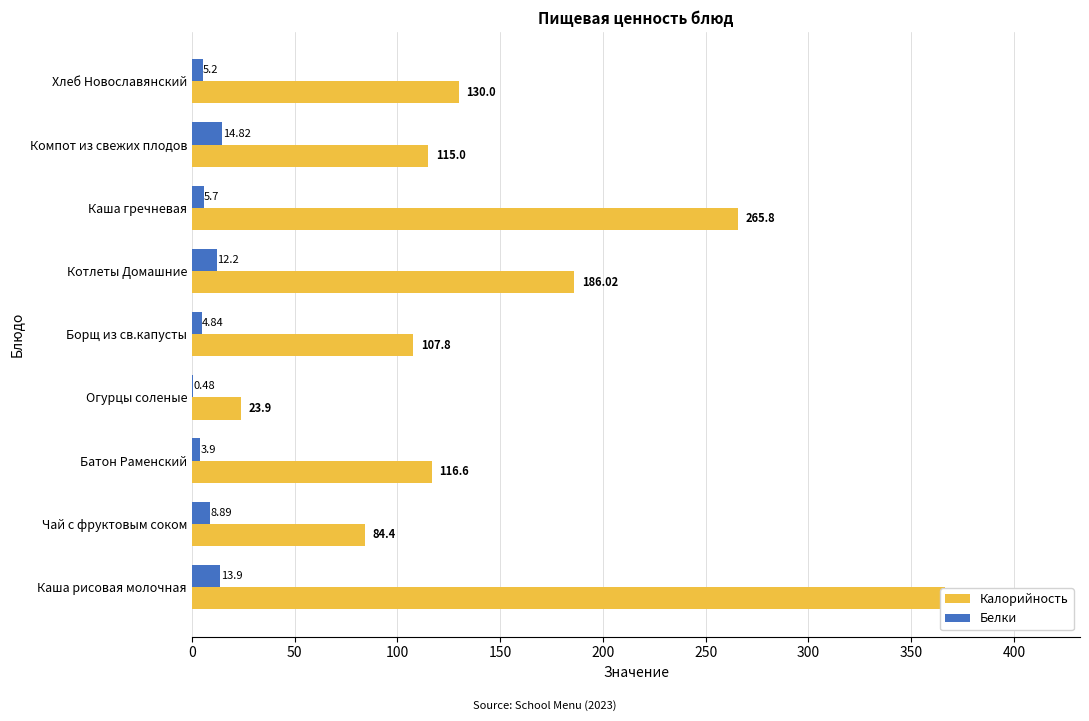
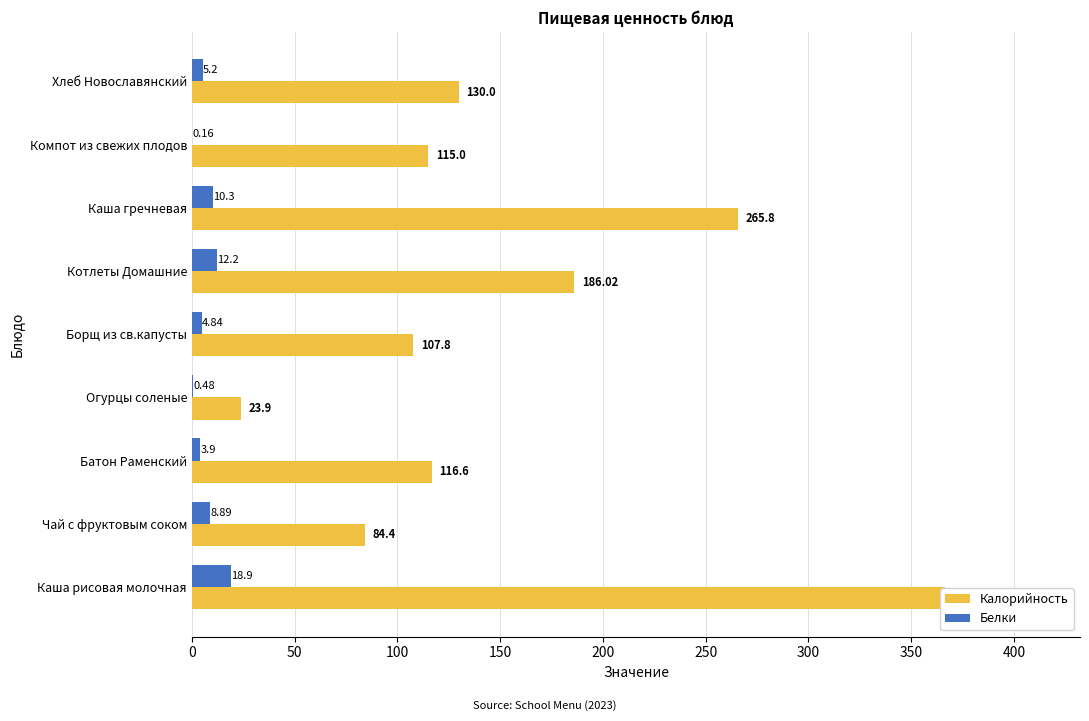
  {
    "Калорийность": {
      "Хлеб Новославянский": 130.0,
      "Компот из свежих плодов": 115.0,
      "Каша гречневая": 265.8,
      "Котлеты Домашние": 186.02,
      "Борщ из св.капусты": 107.8,
      "Огурцы соленые": 23.9,
      "Батон Раменский": 116.6,
      "Чай с фруктовым соком": 84.4
    },
    "Белки": {
      "Хлеб Новославянский": 5.2,
-     "Компот из свежих плодов": 14.82,
-     "Каша гречневая": 5.7,
+     "Компот из свежих плодов": 0.16,
+     "Каша гречневая": 10.3,
      "Котлеты Домашние": 12.2,
      "Борщ из св.капусты": 4.84,
      "Огурцы соленые": 0.48,
      "Батон Раменский": 3.9,
      "Чай с фруктовым соком": 8.89,
-     "Каша рисовая молочная": 13.9
+     "Каша рисовая молочная": 18.9
    }
  }
